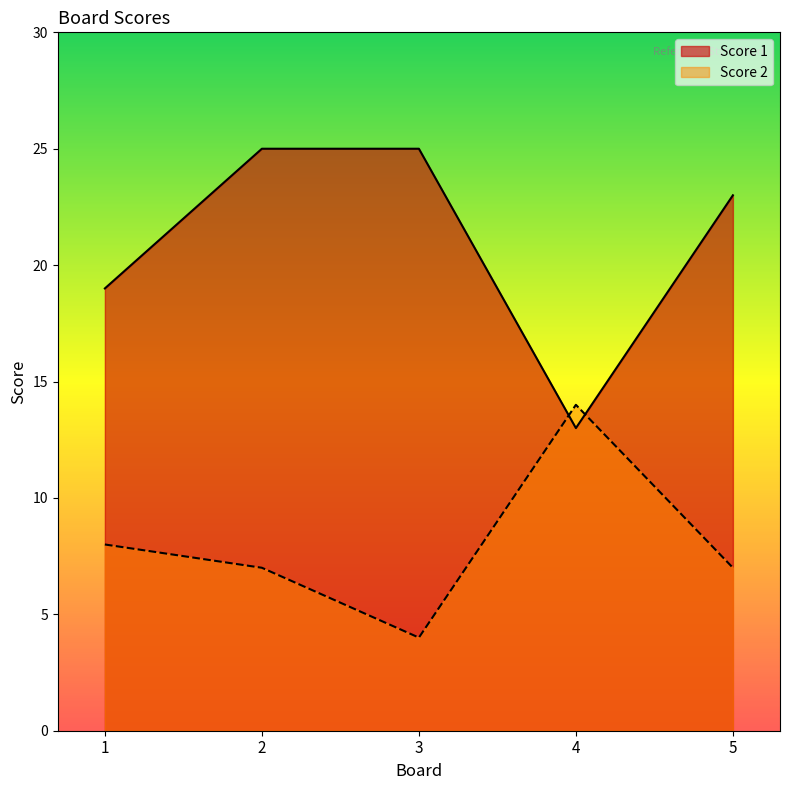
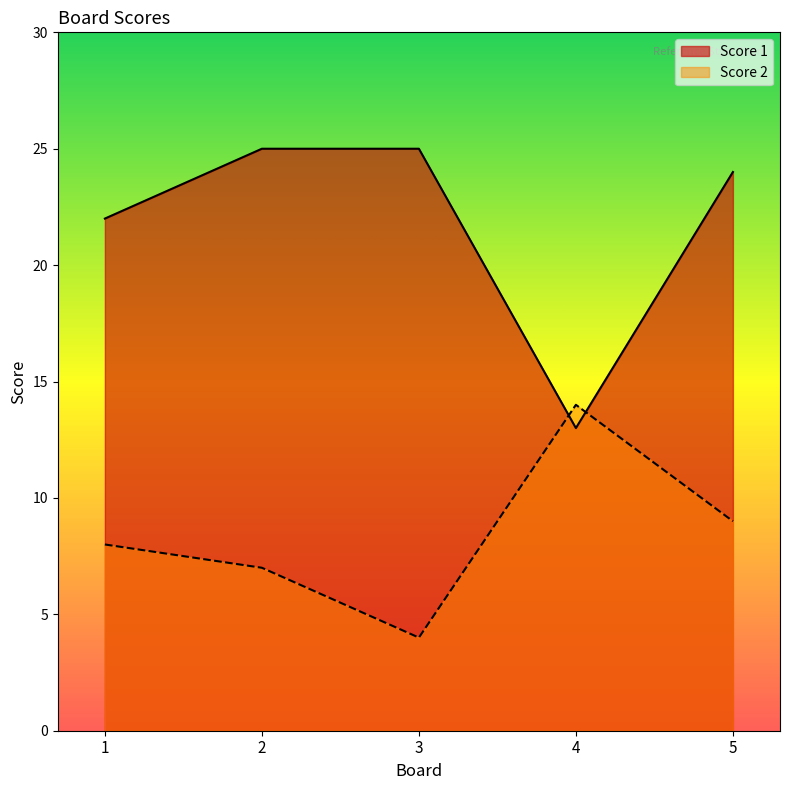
  {
    "Score 1": {
-     "1": 19,
+     "1": 22,
      "2": 25,
      "3": 25,
      "4": 13,
-     "5": 23
+     "5": 24
    },
    "Score 2": {
      "1": 8,
      "2": 7,
      "3": 4,
      "4": 14,
-     "5": 7
+     "5": 9
    }
  }
